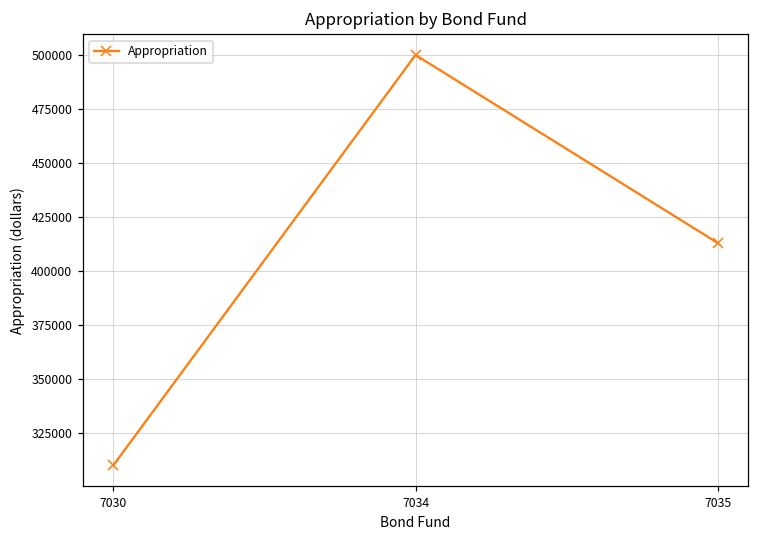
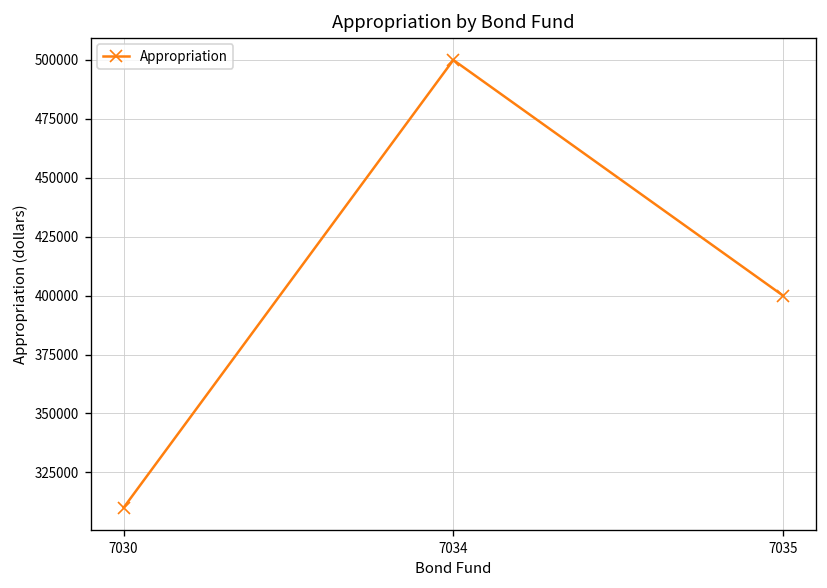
  {
    "7030": 310000,
    "7034": 500000,
-   "7035": 413000
+   "7035": 400000
  }
